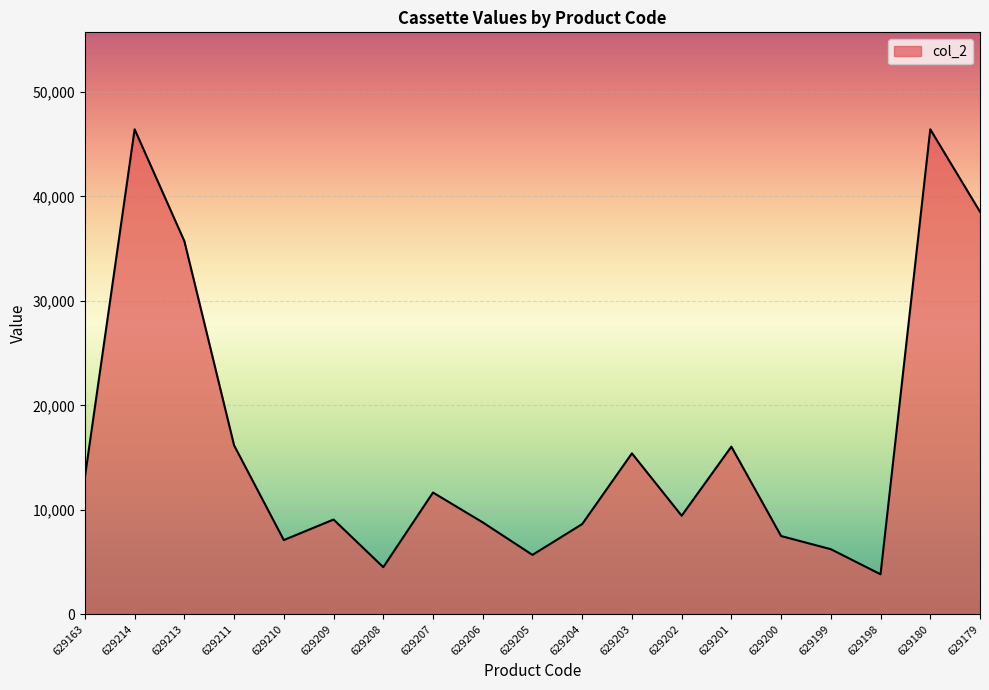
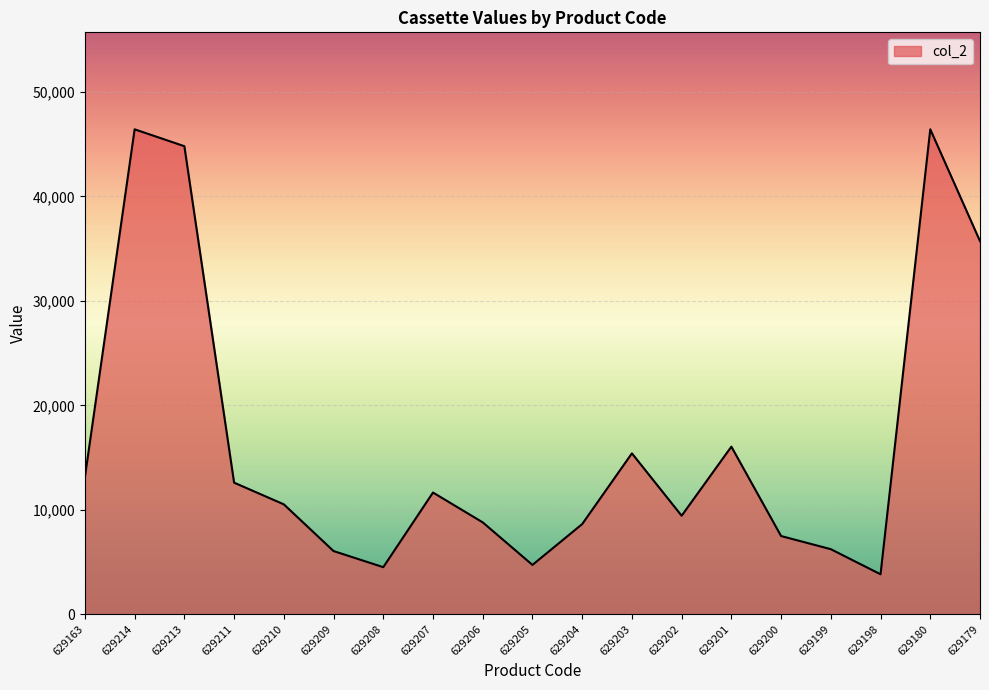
  {
    "629163": "13,100",
    "629214": "46,400",
-   "629213": "35,700",
-   "629211": "16,200",
-   "629210": "7,100",
-   "629209": "9,100",
+   "629213": "44,800",
+   "629211": "12,600",
+   "629210": "10,500",
+   "629209": "6,000",
    "629208": "4,500",
    "629207": "11,700",
    "629206": "8,800",
-   "629205": "5,700",
+   "629205": "4,700",
    "629204": "8,600",
    "629203": "15,400",
    "629202": "9,400",
    "629201": "16,000",
    "629200": "7,500",
    "629199": "6,200",
    "629198": "3,800",
    "629180": "46,400",
-   "629179": "38,500"
+   "629179": "35,700"
  }
